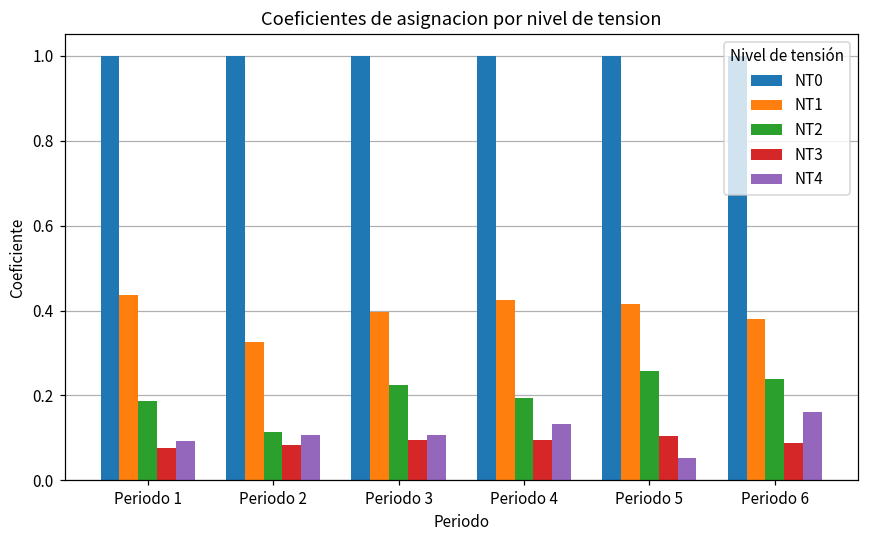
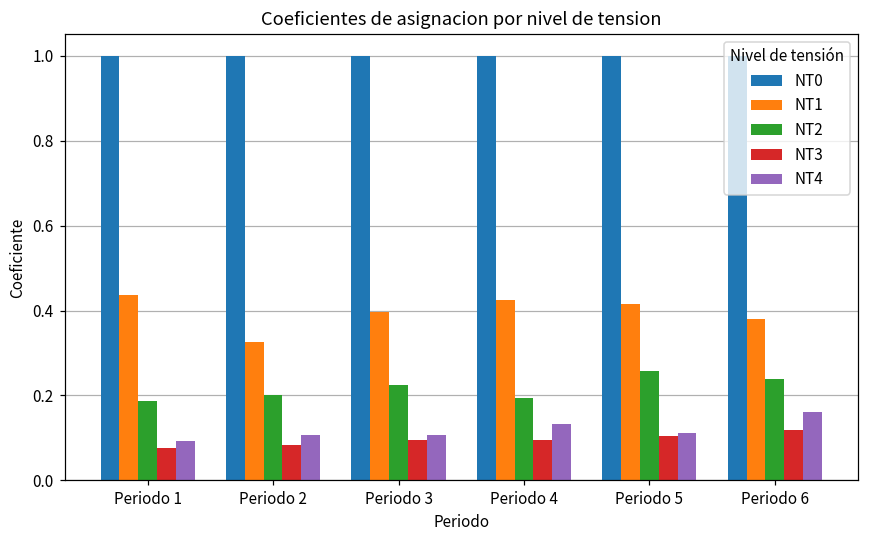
  {
    "NT0": {
      "Periodo 1": 1.00,
      "Periodo 2": 1.00,
      "Periodo 3": 1.00,
      "Periodo 4": 1.00,
      "Periodo 5": 1.00
    },
    "NT1": {
      "Periodo 1": 0.44,
      "Periodo 2": 0.32,
      "Periodo 3": 0.40,
      "Periodo 4": 0.42,
      "Periodo 5": 0.42,
      "Periodo 6": 0.38
    },
    "NT2": {
      "Periodo 1": 0.19,
-     "Periodo 2": 0.11,
+     "Periodo 2": 0.20,
      "Periodo 3": 0.23,
      "Periodo 4": 0.20,
      "Periodo 5": 0.26,
      "Periodo 6": 0.24
    },
    "NT3": {
      "Periodo 1": 0.08,
      "Periodo 2": 0.08,
      "Periodo 3": 0.09,
      "Periodo 4": 0.10,
      "Periodo 5": 0.10,
-     "Periodo 6": 0.09
+     "Periodo 6": 0.12
    },
    "NT4": {
      "Periodo 1": 0.09,
      "Periodo 2": 0.11,
      "Periodo 3": 0.11,
      "Periodo 4": 0.13,
-     "Periodo 5": 0.05,
+     "Periodo 5": 0.11,
      "Periodo 6": 0.16
    }
  }
